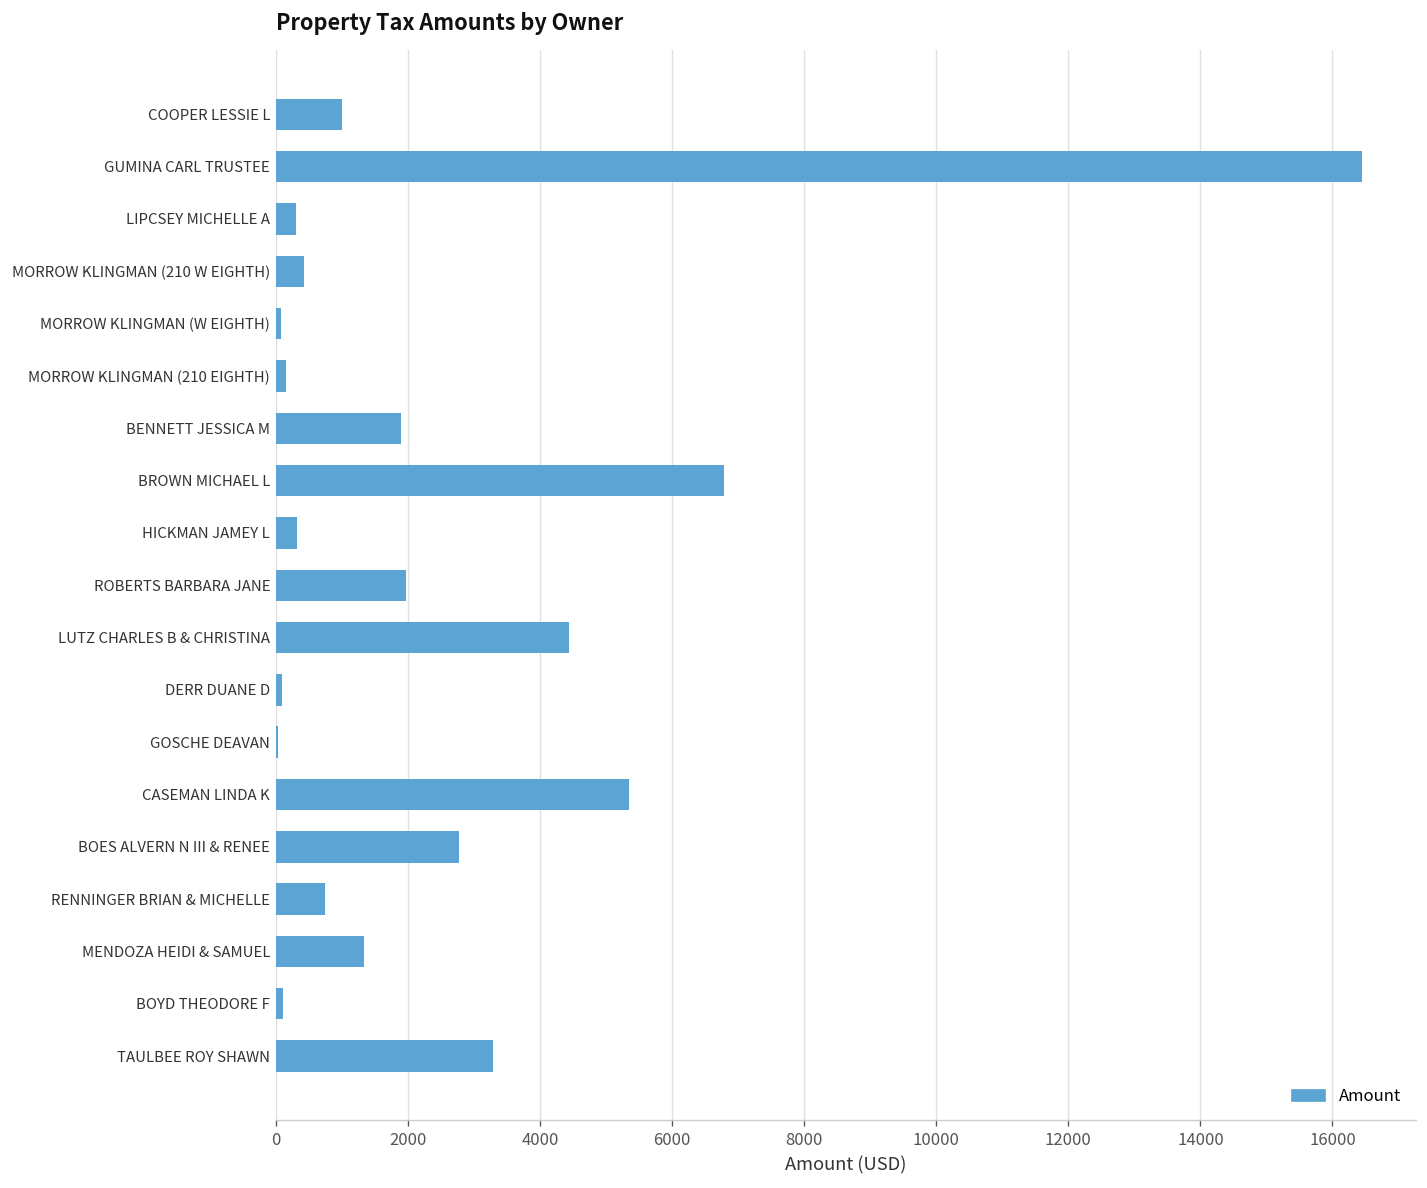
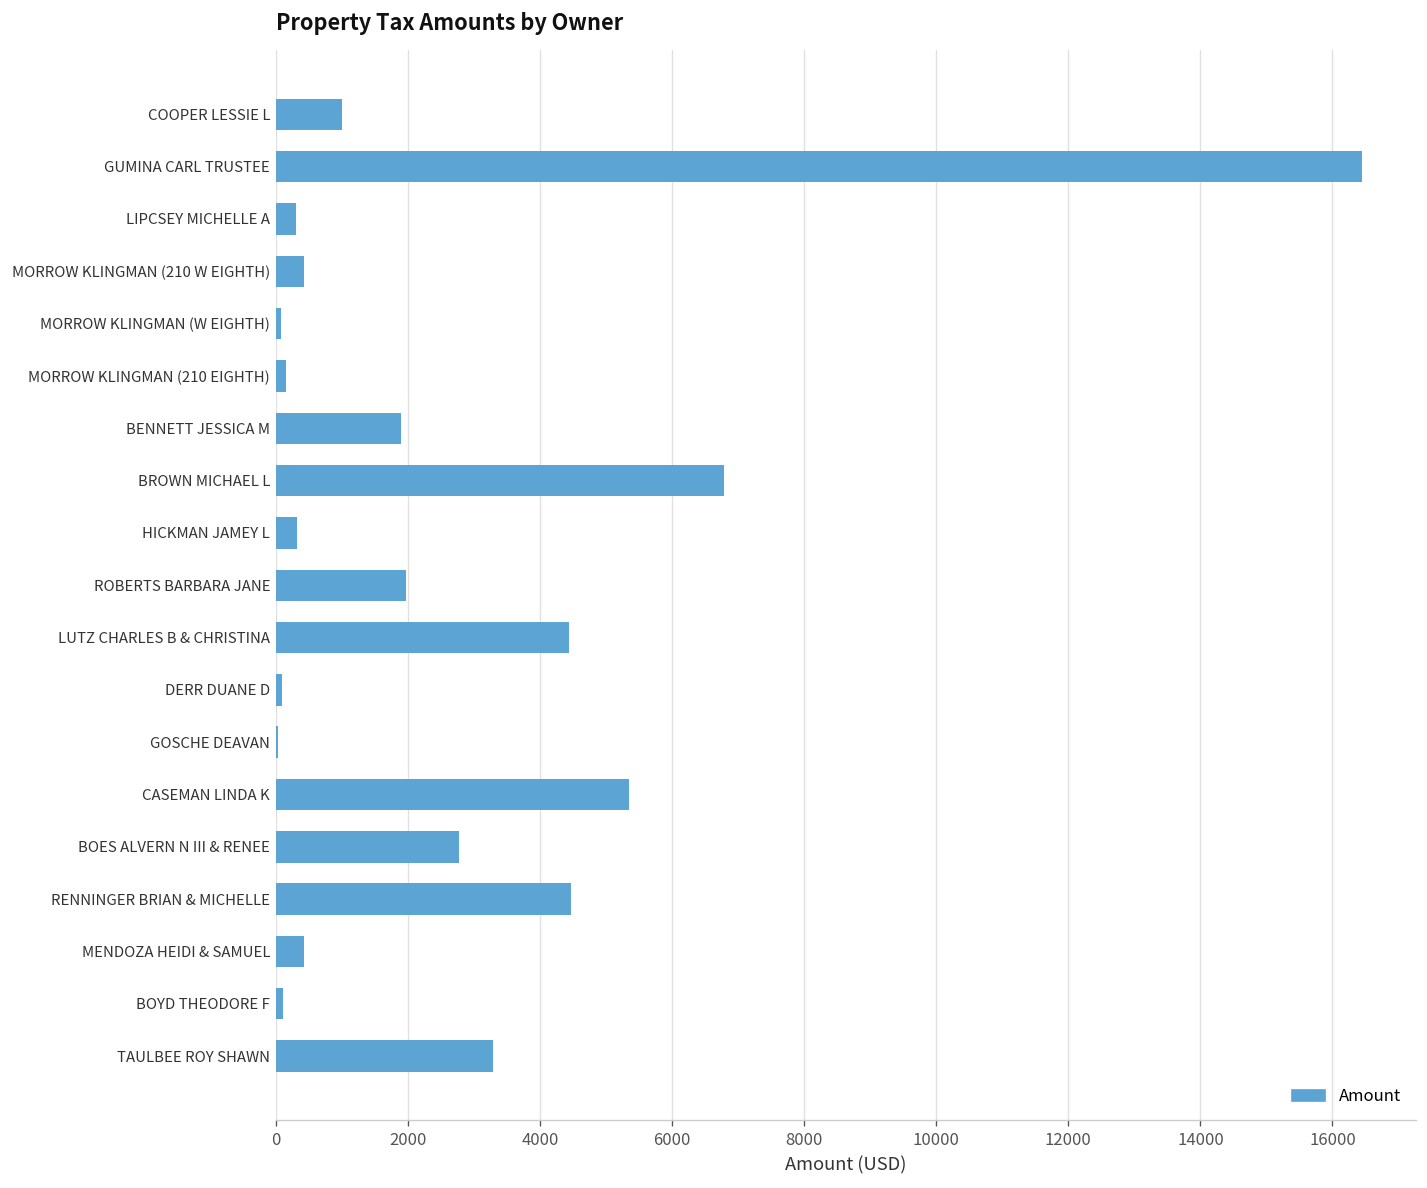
  {
    "COOPER LESSIE L": 1000,
    "GUMINA CARL TRUSTEE": 16400,
    "LIPCSEY MICHELLE A": 300,
    "MORROW KLINGMAN (210 W EIGHTH)": 400,
    "MORROW KLINGMAN (W EIGHTH)": 100,
    "MORROW KLINGMAN (210 EIGHTH)": 200,
    "BENNETT JESSICA M": 1900,
    "BROWN MICHAEL L": 6800,
    "HICKMAN JAMEY L": 300,
    "ROBERTS BARBARA JANE": 2000,
    "LUTZ CHARLES B & CHRISTINA": 4400,
    "DERR DUANE D": 100,
    "CASEMAN LINDA K": 5300,
    "BOES ALVERN N III & RENEE": 2800,
-   "RENNINGER BRIAN & MICHELLE": 700,
-   "MENDOZA HEIDI & SAMUEL": 1300,
+   "RENNINGER BRIAN & MICHELLE": 4500,
+   "MENDOZA HEIDI & SAMUEL": 400,
    "BOYD THEODORE F": 100,
    "TAULBEE ROY SHAWN": 3300
  }
